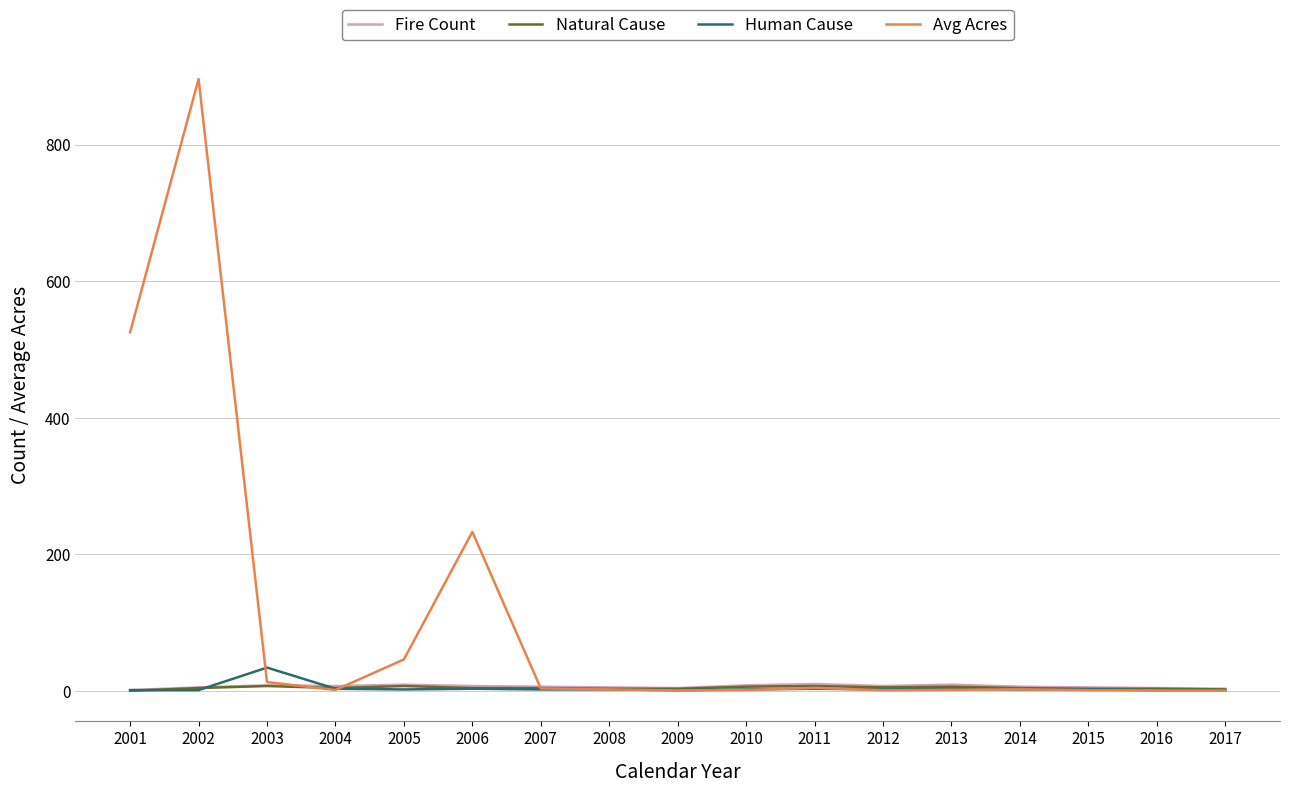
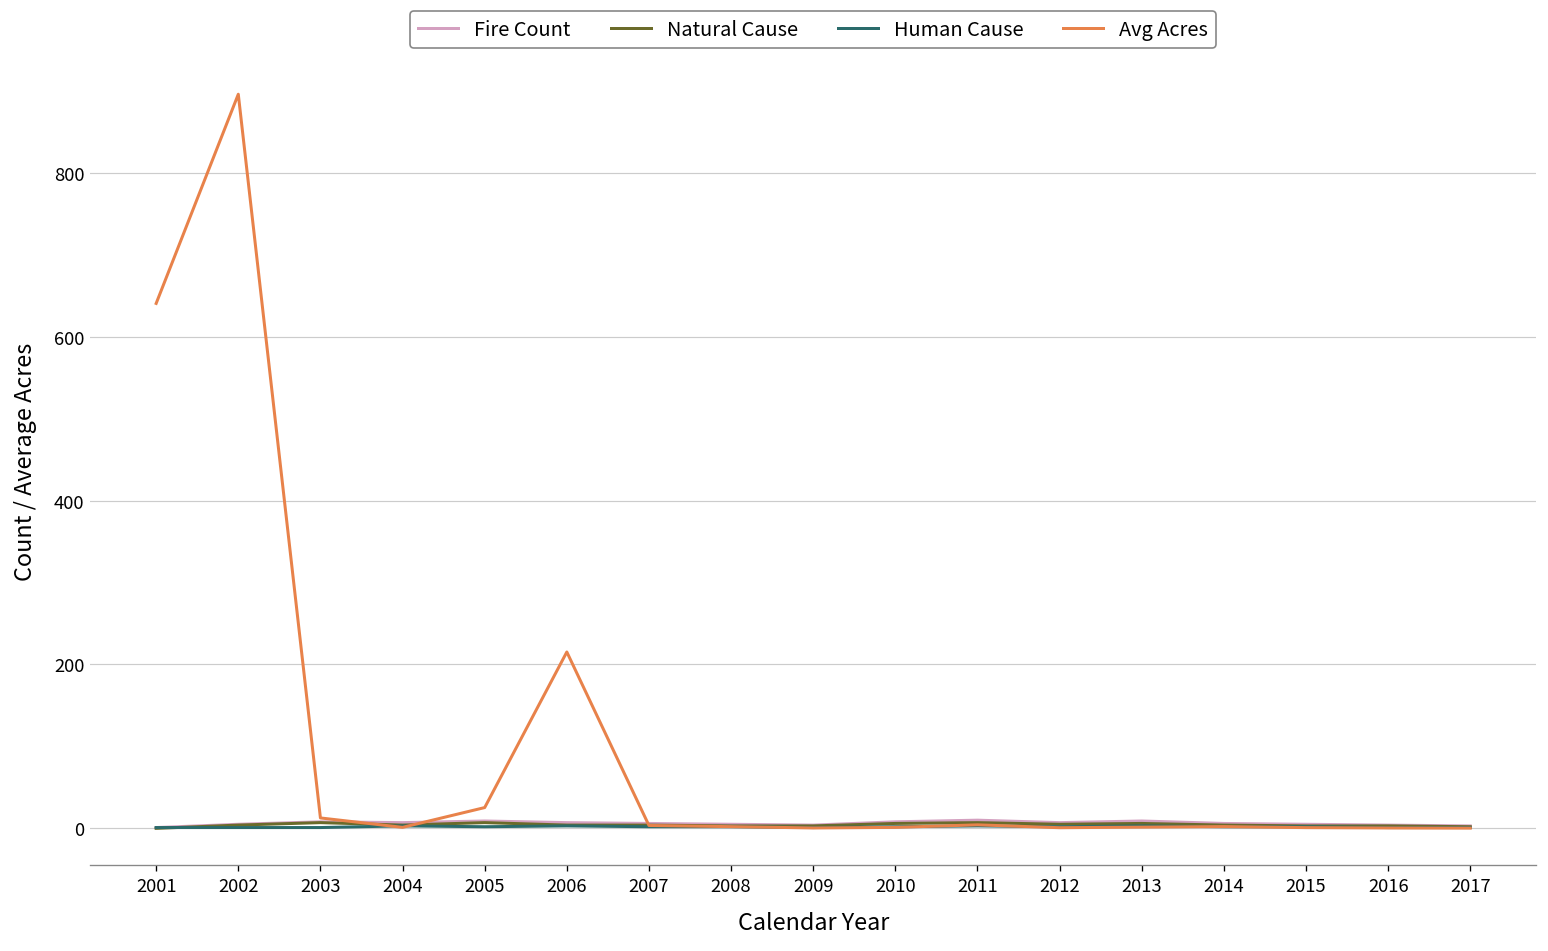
  {
    "Human Cause": {
-     "2003": 30,
+     "2003": 0,
      "2005": 0
    },
    "Avg Acres": {
-     "2001": 530,
+     "2001": 640,
      "2002": 900,
      "2003": 10,
-     "2005": 50,
-     "2006": 230
+     "2005": 30,
+     "2006": 220
    }
  }
